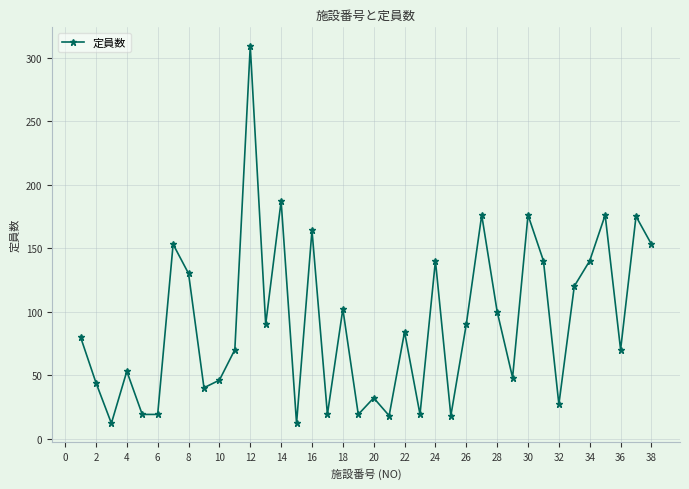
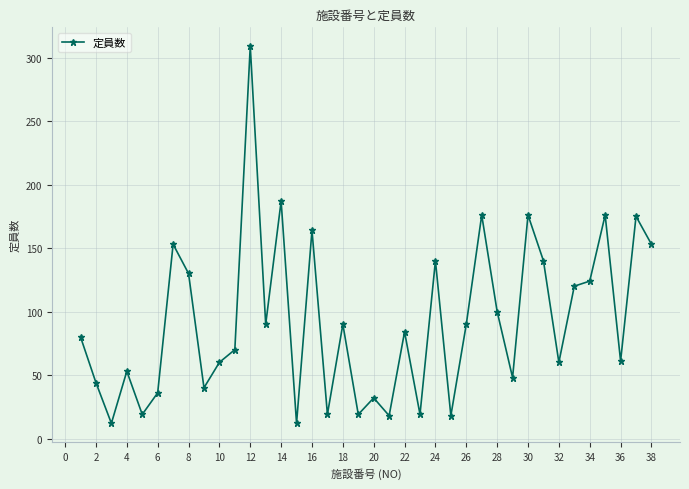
  {
    "2": 44,
    "4": 53,
-   "6": 19,
+   "6": 36,
    "8": 130,
-   "10": 46,
+   "10": 60,
    "12": 309,
    "14": 187,
    "16": 164,
-   "18": 102,
+   "18": 90,
    "20": 32,
    "22": 84,
    "24": 140,
    "26": 90,
    "28": 100,
    "30": 176,
-   "32": 27,
-   "34": 140,
-   "36": 70,
+   "32": 60,
+   "34": 124,
+   "36": 61,
    "38": 153
  }
